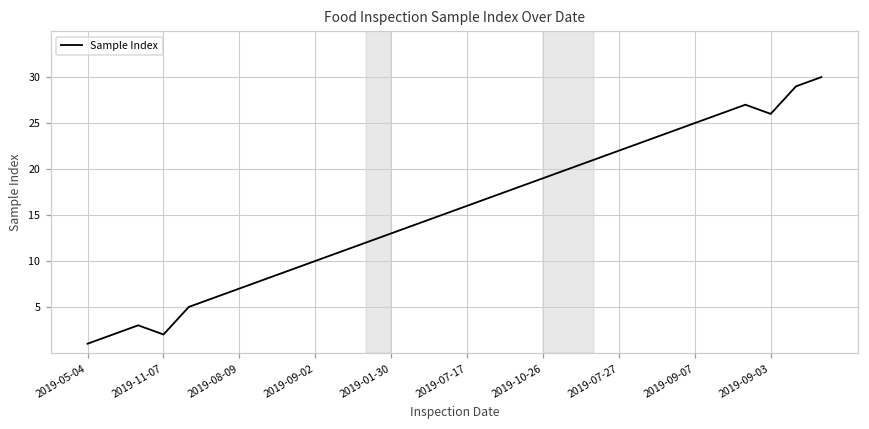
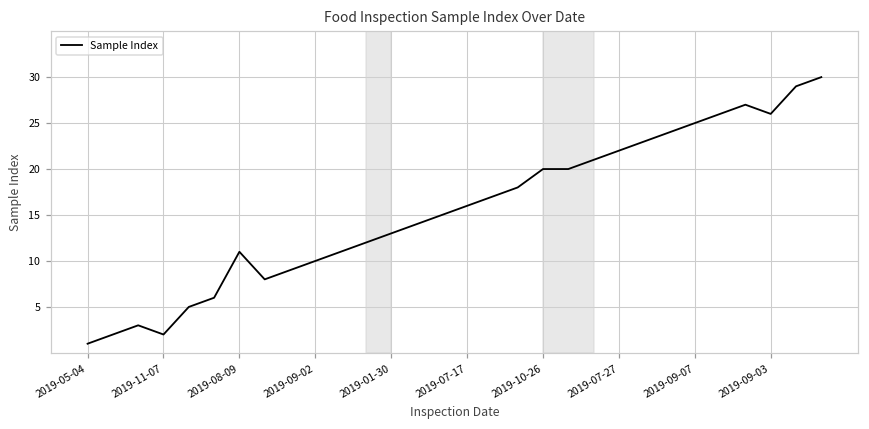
  {
    "2019-05-04": 1,
    "2019-11-07": 2,
-   "2019-08-09": 7,
+   "2019-08-09": 11,
    "2019-09-02": 10,
    "2019-01-30": 13,
-   "2019-10-26": 19,
+   "2019-10-26": 20,
    "2019-09-07": 25,
    "2019-09-03": 26
  }
